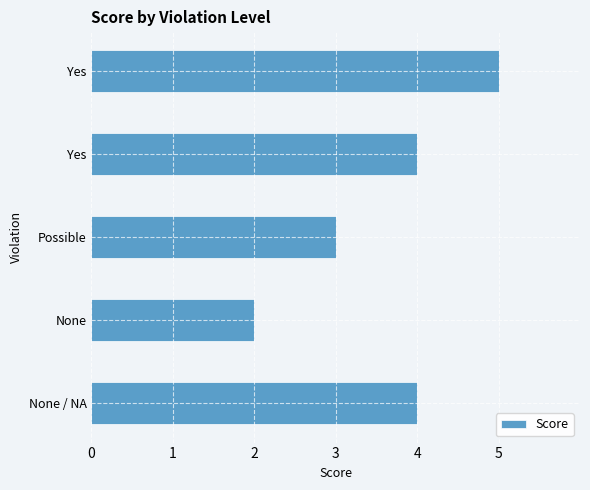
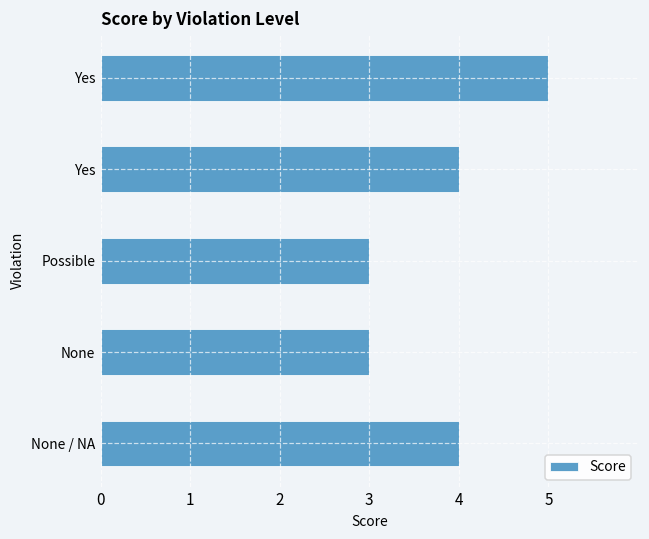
  {
    "Possible": 3,
-   "None": 2,
+   "None": 3,
    "None / NA": 4
  }
